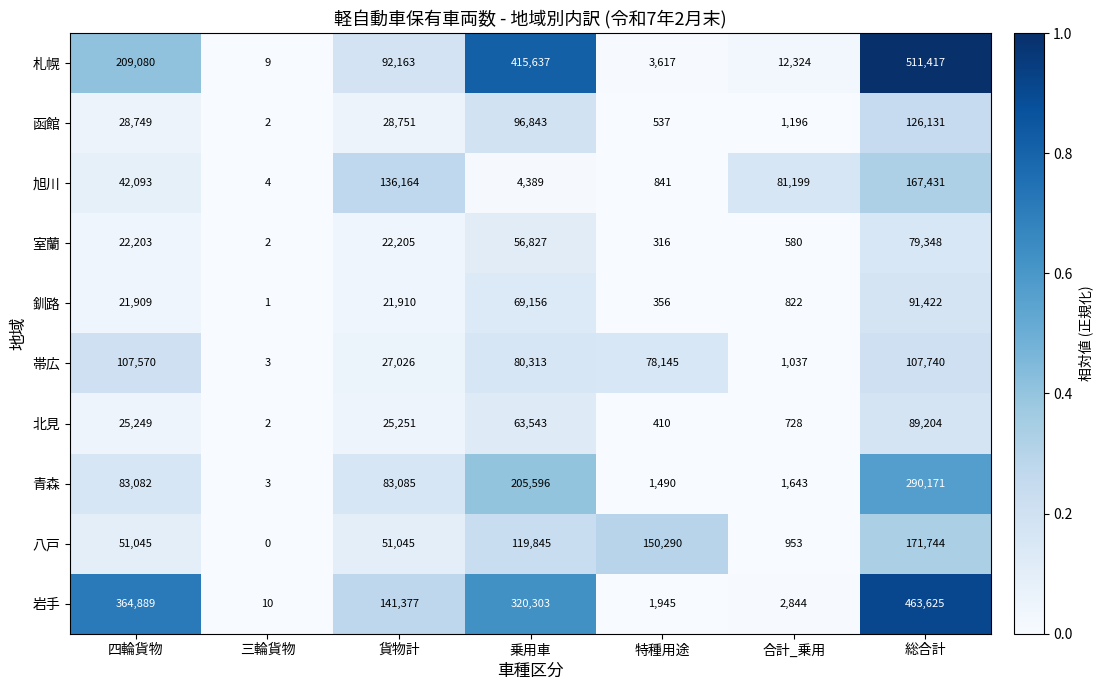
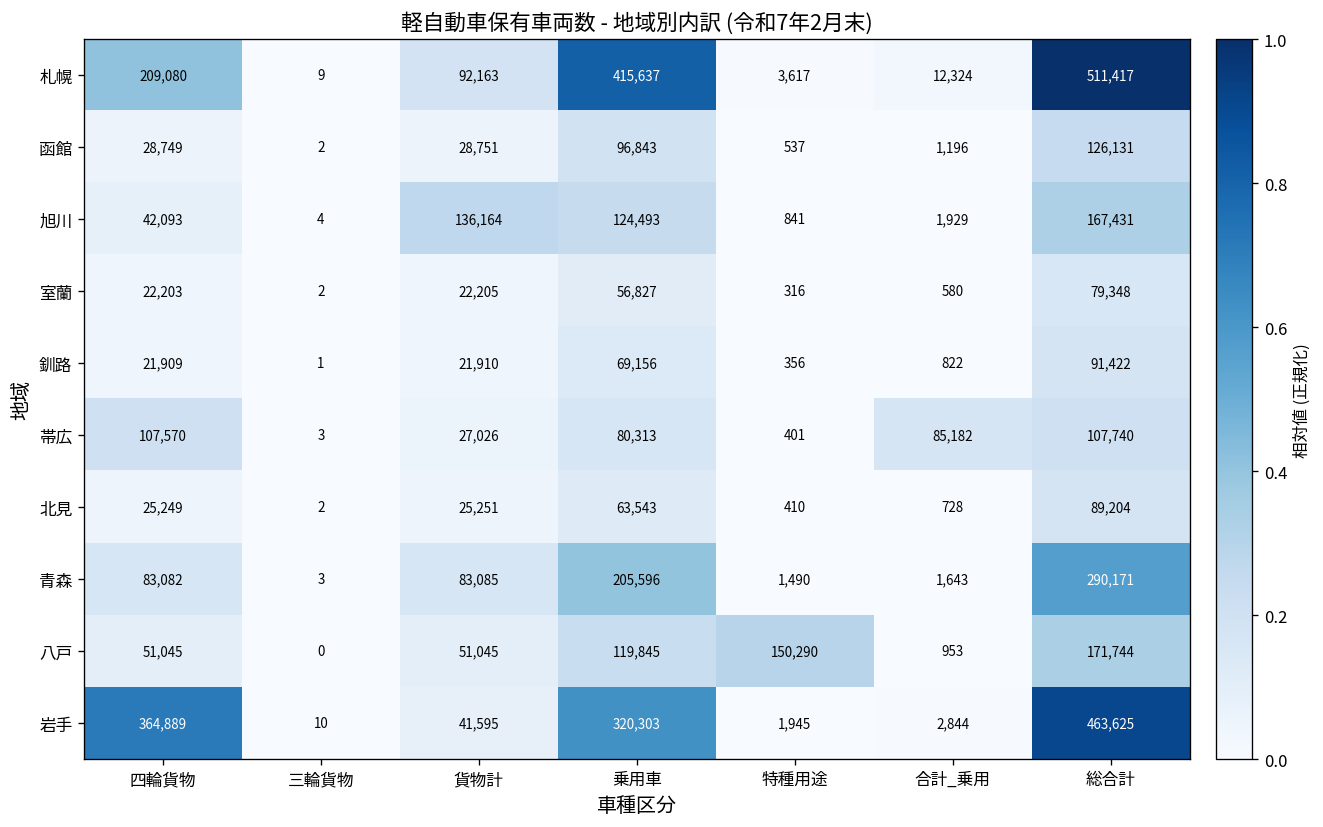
  {
    "札幌": {
      "四輪貨物": "209,080",
      "三輪貨物": "9",
      "貨物計": "92,163",
      "乗用車": "415,637",
      "特種用途": "3,617",
      "合計_乗用": "12,324",
      "総合計": "511,417"
    },
    "函館": {
      "四輪貨物": "28,749",
      "三輪貨物": "2",
      "貨物計": "28,751",
      "乗用車": "96,843",
      "特種用途": "537",
      "合計_乗用": "1,196",
      "総合計": "126,131"
    },
    "旭川": {
      "四輪貨物": "42,093",
      "三輪貨物": "4",
      "貨物計": "136,164",
-     "乗用車": "4,389",
+     "乗用車": "124,493",
      "特種用途": "841",
-     "合計_乗用": "81,199",
+     "合計_乗用": "1,929",
      "総合計": "167,431"
    },
    "室蘭": {
      "四輪貨物": "22,203",
      "三輪貨物": "2",
      "貨物計": "22,205",
      "乗用車": "56,827",
      "特種用途": "316",
      "合計_乗用": "580",
      "総合計": "79,348"
    },
    "釧路": {
      "四輪貨物": "21,909",
      "三輪貨物": "1",
      "貨物計": "21,910",
      "乗用車": "69,156",
      "特種用途": "356",
      "合計_乗用": "822",
      "総合計": "91,422"
    },
    "帯広": {
      "四輪貨物": "107,570",
      "三輪貨物": "3",
      "貨物計": "27,026",
      "乗用車": "80,313",
-     "特種用途": "78,145",
-     "合計_乗用": "1,037",
+     "特種用途": "401",
+     "合計_乗用": "85,182",
      "総合計": "107,740"
    },
    "北見": {
      "四輪貨物": "25,249",
      "三輪貨物": "2",
      "貨物計": "25,251",
      "乗用車": "63,543",
      "特種用途": "410",
      "合計_乗用": "728",
      "総合計": "89,204"
    },
    "青森": {
      "四輪貨物": "83,082",
      "三輪貨物": "3",
      "貨物計": "83,085",
      "乗用車": "205,596",
      "特種用途": "1,490",
      "合計_乗用": "1,643",
      "総合計": "290,171"
    },
    "八戸": {
      "四輪貨物": "51,045",
      "三輪貨物": "0",
      "貨物計": "51,045",
      "乗用車": "119,845",
      "特種用途": "150,290",
      "合計_乗用": "953",
      "総合計": "171,744"
    },
    "岩手": {
      "四輪貨物": "364,889",
      "三輪貨物": "10",
-     "貨物計": "141,377",
+     "貨物計": "41,595",
      "乗用車": "320,303",
      "特種用途": "1,945",
      "合計_乗用": "2,844",
      "総合計": "463,625"
    }
  }
